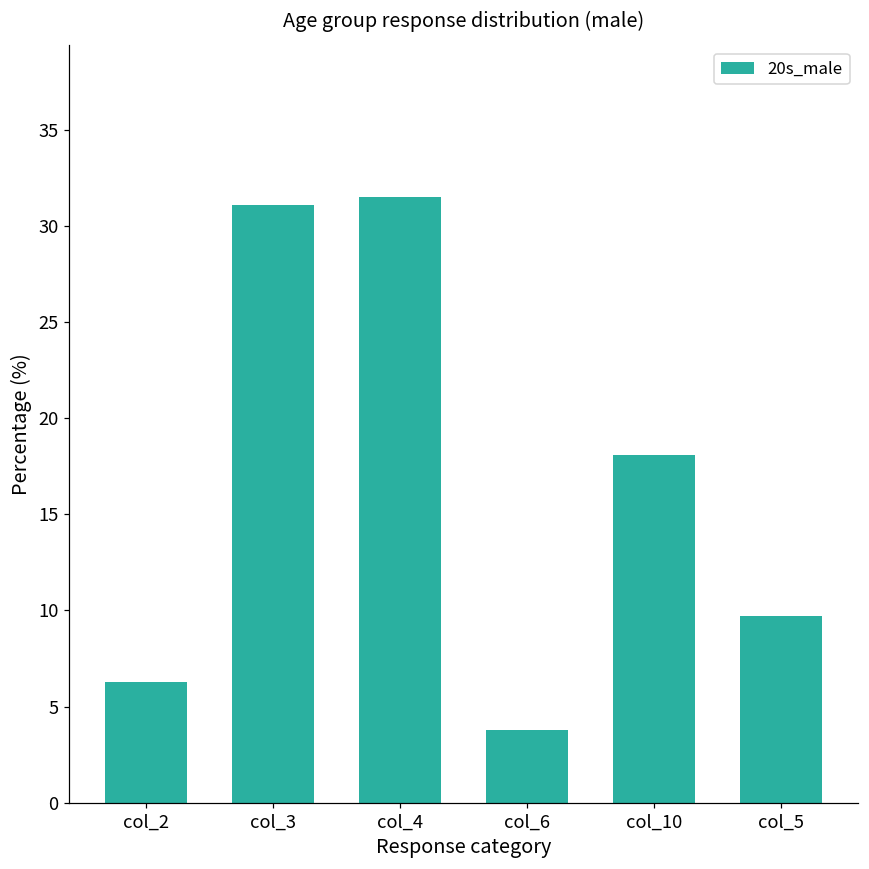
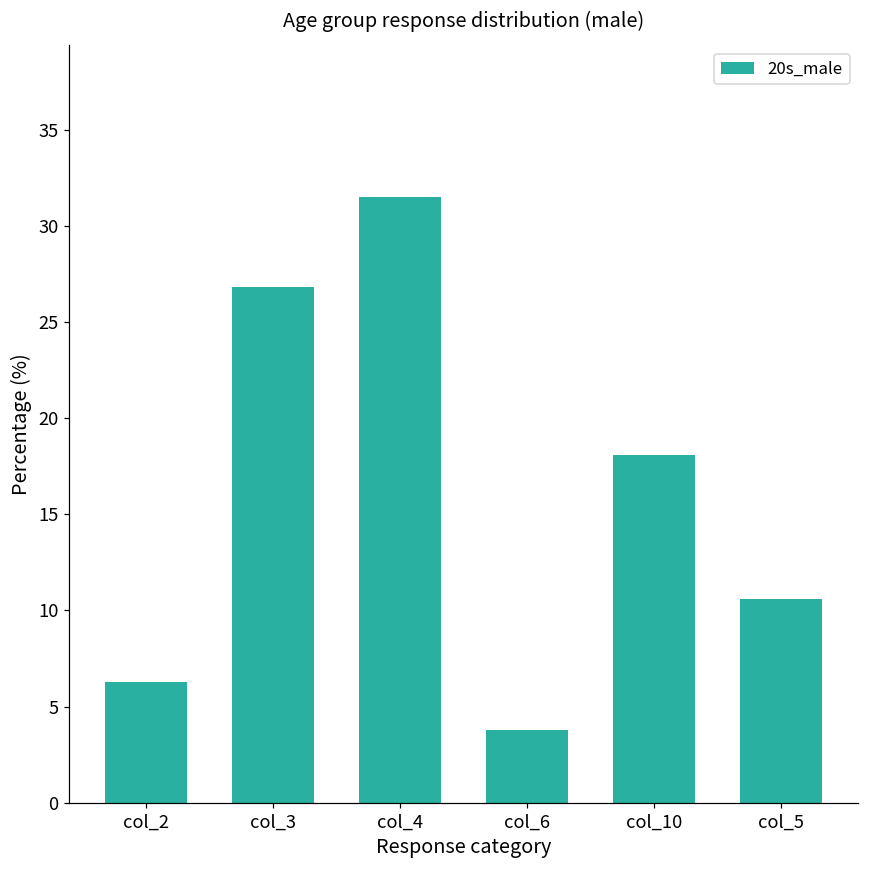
  {
    "col_2": 6.3,
-   "col_3": 31.1,
+   "col_3": 26.8,
    "col_4": 31.5,
    "col_6": 3.8,
    "col_10": 18.1,
-   "col_5": 9.7
+   "col_5": 10.6
  }
